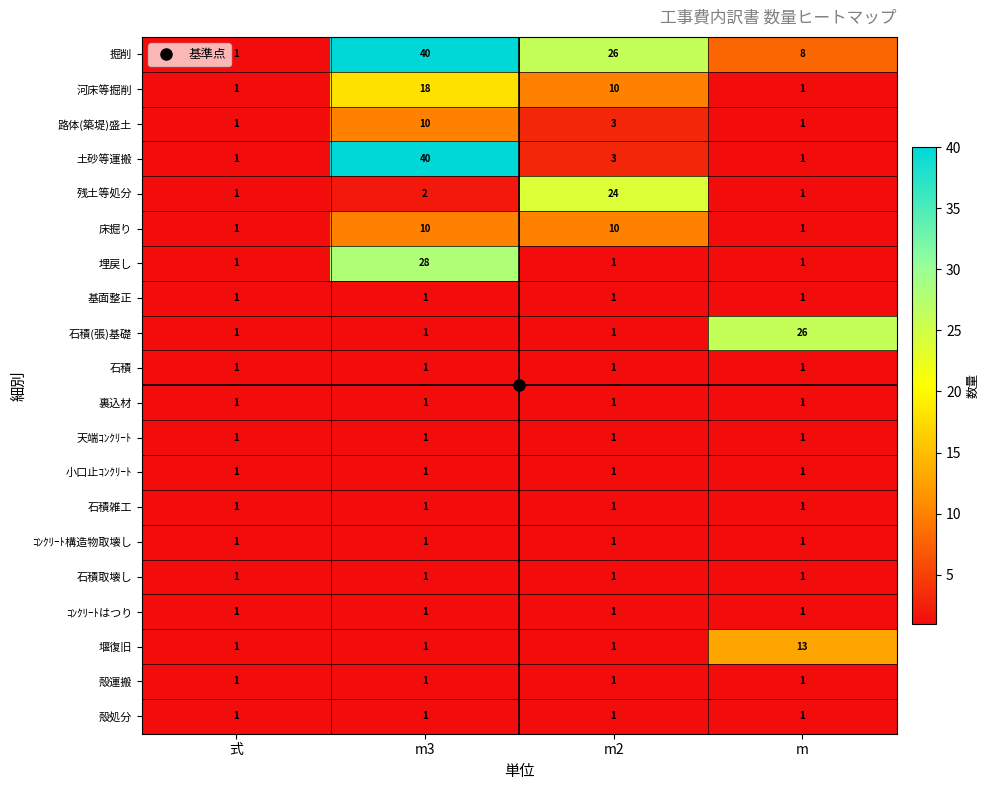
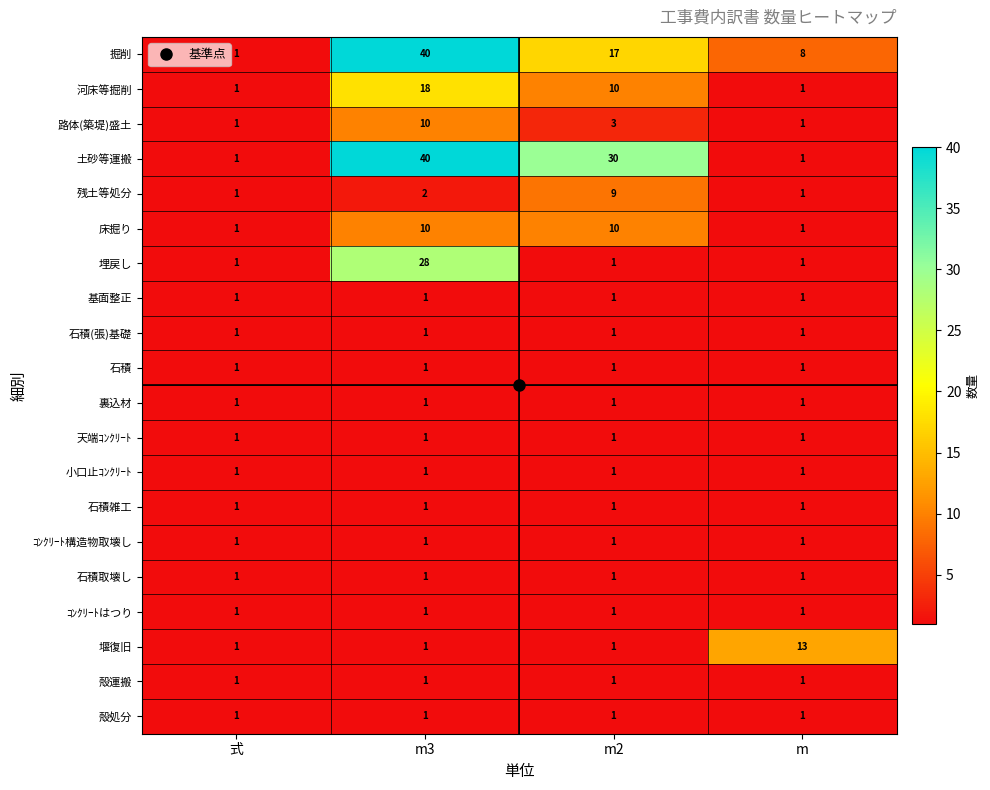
  {
    "掘削": {
      "式": 1,
      "m3": 40,
-     "m2": 26,
+     "m2": 17,
      "m": 8
    },
    "河床等掘削": {
      "式": 1,
      "m3": 18,
      "m2": 10,
      "m": 1
    },
    "路体(築堤)盛土": {
      "式": 1,
      "m3": 10,
      "m2": 3,
      "m": 1
    },
    "土砂等運搬": {
      "式": 1,
      "m3": 40,
-     "m2": 3,
+     "m2": 30,
      "m": 1
    },
    "残土等処分": {
      "式": 1,
      "m3": 2,
-     "m2": 24,
+     "m2": 9,
      "m": 1
    },
    "床掘り": {
      "式": 1,
      "m3": 10,
      "m2": 10,
      "m": 1
    },
    "埋戻し": {
      "式": 1,
      "m3": 28,
      "m2": 1,
      "m": 1
    },
    "基面整正": {
      "式": 1,
      "m3": 1,
      "m2": 1,
      "m": 1
    },
    "石積(張)基礎": {
      "式": 1,
      "m3": 1,
      "m2": 1,
-     "m": 26
+     "m": 1
    },
    "石積": {
      "式": 1,
      "m3": 1,
      "m2": 1,
      "m": 1
    },
    "裏込材": {
      "式": 1,
      "m3": 1,
      "m2": 1,
      "m": 1
    },
    "天端ｺﾝｸﾘｰﾄ": {
      "式": 1,
      "m3": 1,
      "m2": 1,
      "m": 1
    },
    "小口止ｺﾝｸﾘｰﾄ": {
      "式": 1,
      "m3": 1,
      "m2": 1,
      "m": 1
    },
    "石積雑工": {
      "式": 1,
      "m3": 1,
      "m2": 1,
      "m": 1
    },
    "ｺﾝｸﾘｰﾄ構造物取壊し": {
      "式": 1,
      "m3": 1,
      "m2": 1,
      "m": 1
    },
    "石積取壊し": {
      "式": 1,
      "m3": 1,
      "m2": 1,
      "m": 1
    },
    "ｺﾝｸﾘｰﾄはつり": {
      "式": 1,
      "m3": 1,
      "m2": 1,
      "m": 1
    },
    "堰復旧": {
      "式": 1,
      "m3": 1,
      "m2": 1,
      "m": 13
    },
    "殻運搬": {
      "式": 1,
      "m3": 1,
      "m2": 1,
      "m": 1
    },
    "殻処分": {
      "式": 1,
      "m3": 1,
      "m2": 1,
      "m": 1
    }
  }
